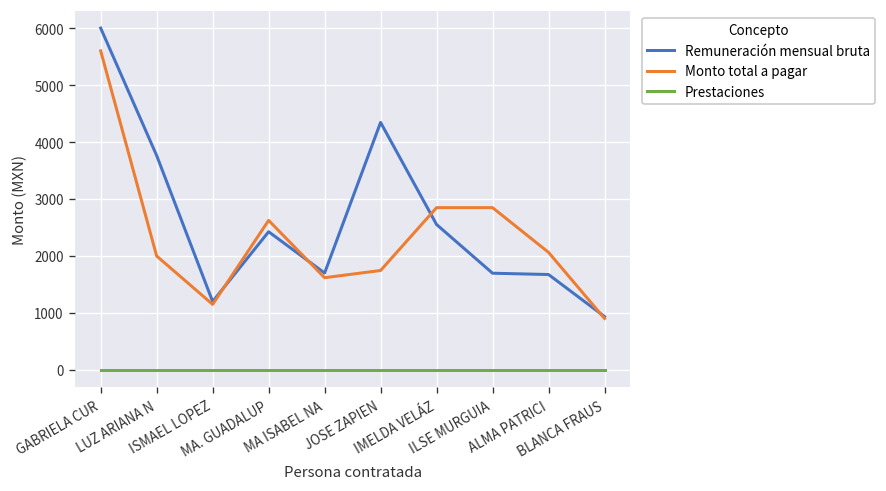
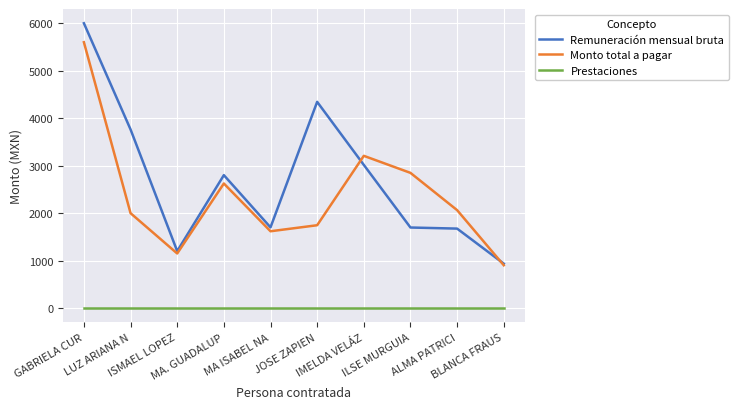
  {
    "Remuneración mensual bruta": {
      "GABRIELA CUR": 6000,
      "LUZ ARIANA N": 3800,
-     "MA. GUADALUP": 2400,
+     "MA. GUADALUP": 2800,
      "MA ISABEL NA": 1700,
      "JOSE ZAPIEN": 4300,
-     "IMELDA VELÁZ": 2600,
+     "IMELDA VELÁZ": 3000,
      "ILSE MURGUIA": 1700,
      "ALMA PATRICI": 1700
    },
    "Monto total a pagar": {
      "GABRIELA CUR": 5600,
      "LUZ ARIANA N": 2000,
      "MA. GUADALUP": 2600,
      "MA ISABEL NA": 1600,
      "JOSE ZAPIEN": 1700,
-     "IMELDA VELÁZ": 2800,
+     "IMELDA VELÁZ": 3200,
      "ILSE MURGUIA": 2800,
      "ALMA PATRICI": 2100
    },
    "Prestaciones": {
      "GABRIELA CUR": 0,
      "LUZ ARIANA N": 0,
      "ISMAEL LOPEZ": 0,
      "MA. GUADALUP": 0,
      "MA ISABEL NA": 0,
      "JOSE ZAPIEN": 0,
      "IMELDA VELÁZ": 0,
      "ILSE MURGUIA": 0,
      "ALMA PATRICI": 0,
      "BLANCA FRAUS": 0
    }
  }
